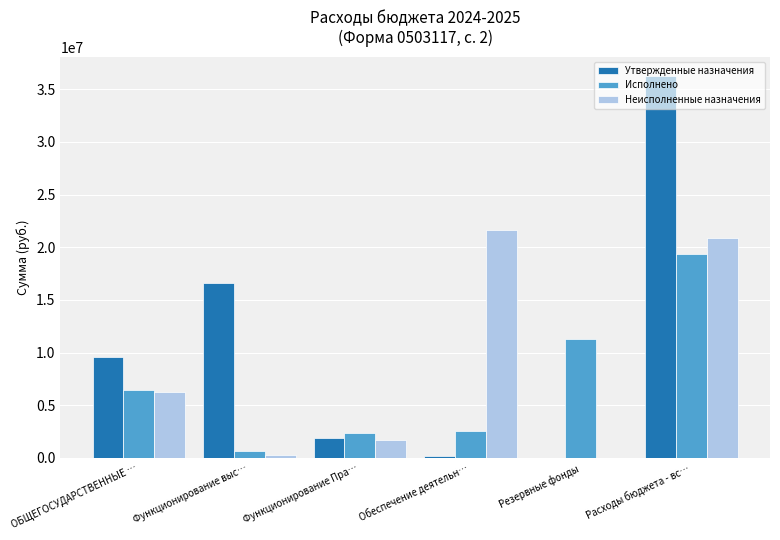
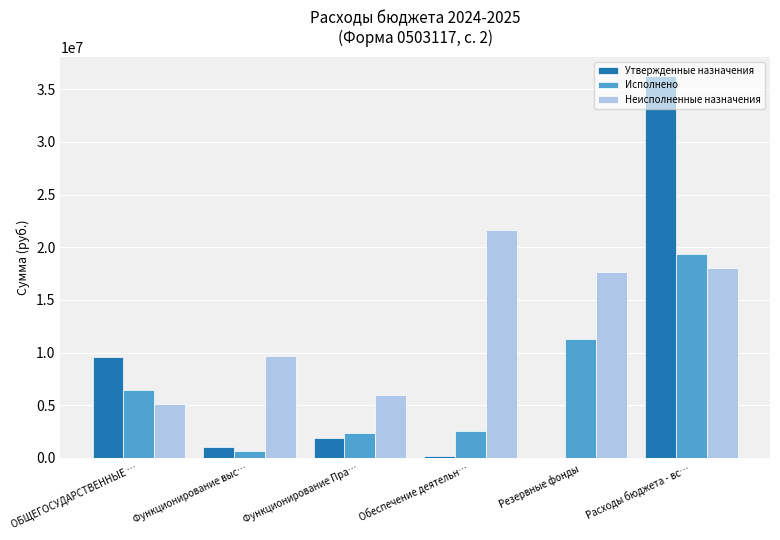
  {
    "Утвержденные назначения": {
      "ОБЩЕГОСУДАРСТВЕННЫЕ …": 9600000,
-     "Функционирование выс…": 16600000,
+     "Функционирование выс…": 1000000,
      "Функционирование Пра…": 1900000
    },
    "Исполнено": {
      "ОБЩЕГОСУДАРСТВЕННЫЕ …": 6400000,
      "Функционирование выс…": 700000,
      "Функционирование Пра…": 2400000,
      "Обеспечение деятельн…": 2600000,
      "Резервные фонды": 11300000,
      "Расходы бюджета - вс…": 19400000
    },
    "Неисполненные назначения": {
-     "ОБЩЕГОСУДАРСТВЕННЫЕ …": 6200000,
-     "Функционирование выс…": 300000,
-     "Функционирование Пра…": 1700000,
+     "ОБЩЕГОСУДАРСТВЕННЫЕ …": 5100000,
+     "Функционирование выс…": 9600000,
+     "Функционирование Пра…": 6000000,
      "Обеспечение деятельн…": 21600000,
-     "Резервные фонды": 0,
-     "Расходы бюджета - вс…": 20800000
+     "Резервные фонды": 17600000,
+     "Расходы бюджета - вс…": 18000000
    }
  }
